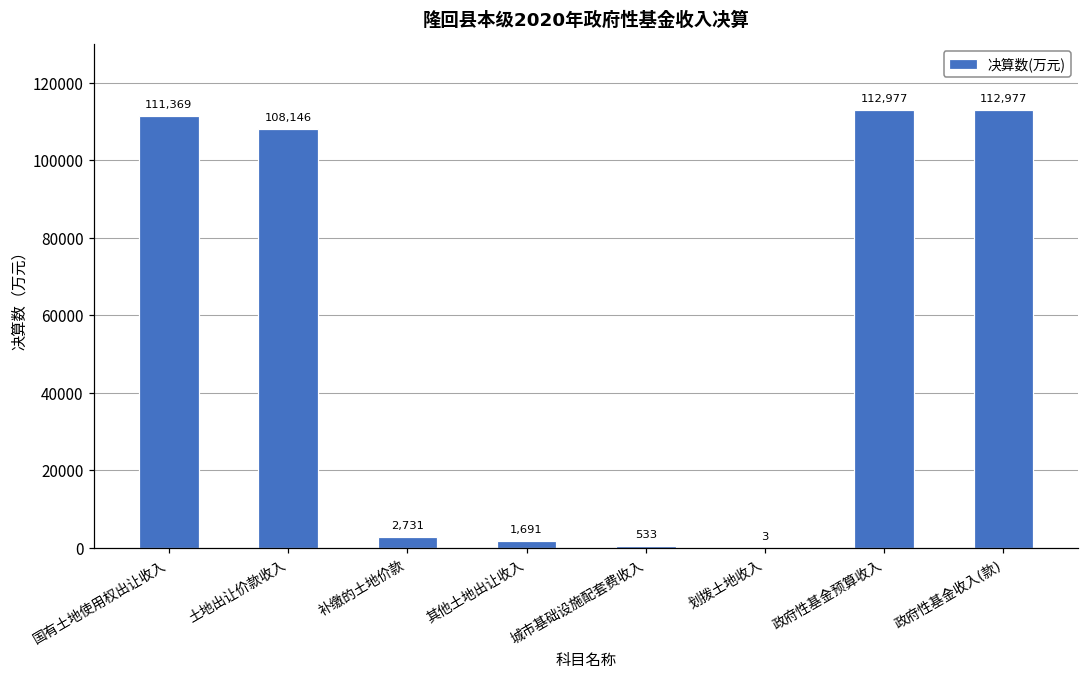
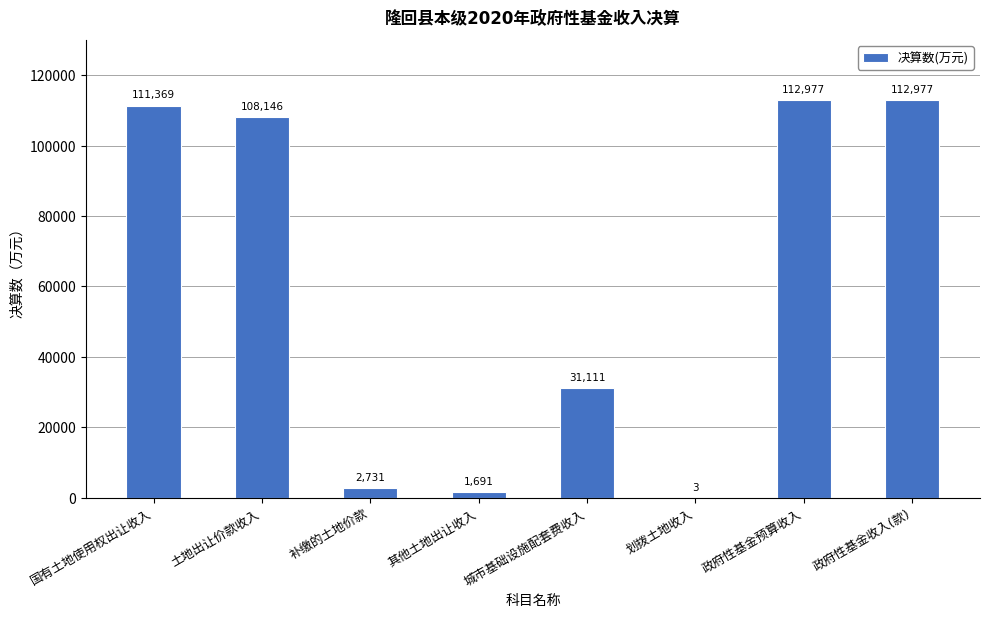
  {
    "国有土地使用权出让收入": "111,369",
    "土地出让价款收入": "108,146",
    "补缴的土地价款": "2,731",
    "其他土地出让收入": "1,691",
-   "城市基础设施配套费收入": "533",
+   "城市基础设施配套费收入": "31,111",
    "划拨土地收入": "3",
    "政府性基金预算收入": "112,977",
    "政府性基金收入(款)": "112,977"
  }
